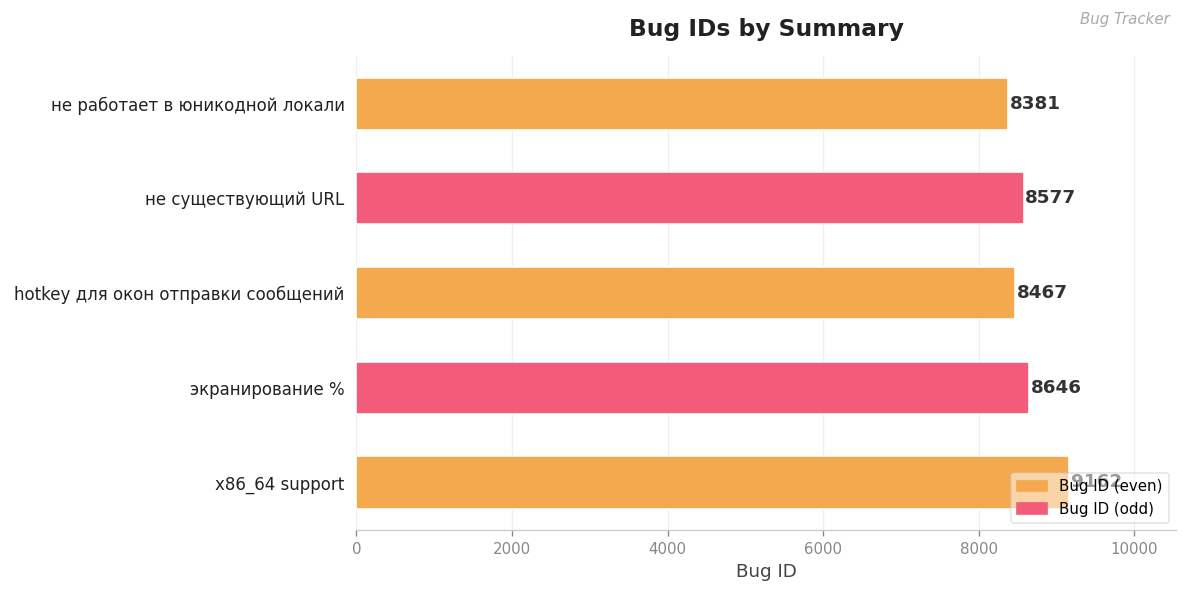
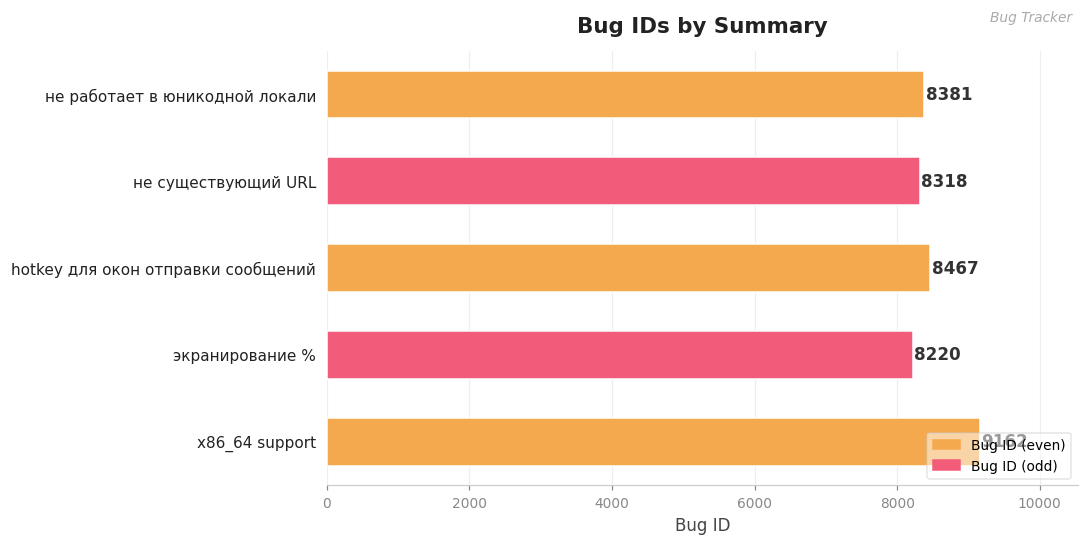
  {
    "не работает в юникодной локали": 8381,
-   "не существующий URL": 8577,
+   "не существующий URL": 8318,
    "hotkey для окон отправки сообщений": 8467,
-   "экранирование %": 8646
+   "экранирование %": 8220
  }
